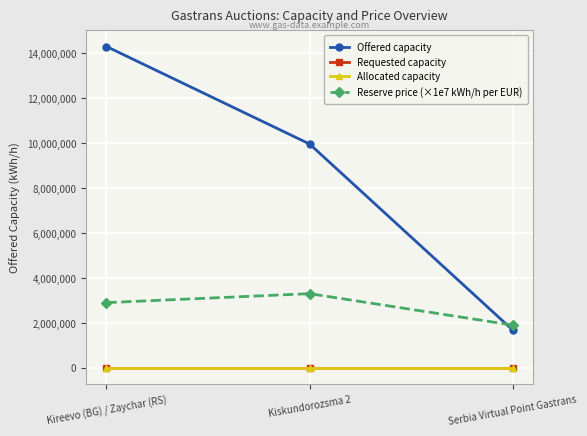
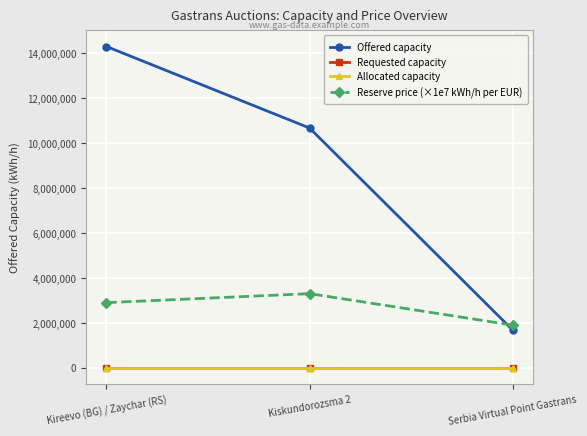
  {
    "Offered capacity": {
      "Kireevo (BG) / Zaychar (RS)": "14,300,000",
-     "Kiskundorozsma 2": "10,000,000",
+     "Kiskundorozsma 2": "10,700,000",
      "Serbia Virtual Point Gastrans": "1,700,000"
    },
    "Allocated capacity": {
      "Kireevo (BG) / Zaychar (RS)": "0",
      "Kiskundorozsma 2": "0",
      "Serbia Virtual Point Gastrans": "0"
    },
    "Reserve price (×1e7 kWh/h per EUR)": {
      "Kireevo (BG) / Zaychar (RS)": "2,900,000",
      "Kiskundorozsma 2": "3,300,000",
      "Serbia Virtual Point Gastrans": "1,900,000"
    }
  }
